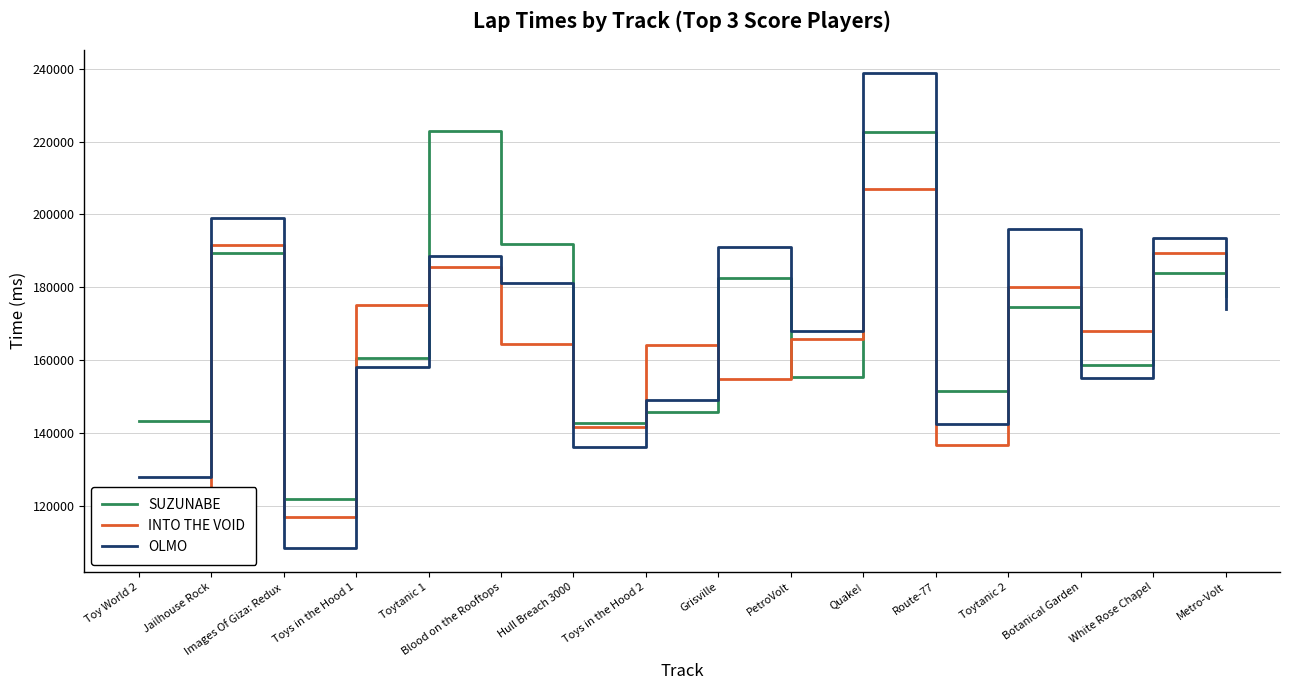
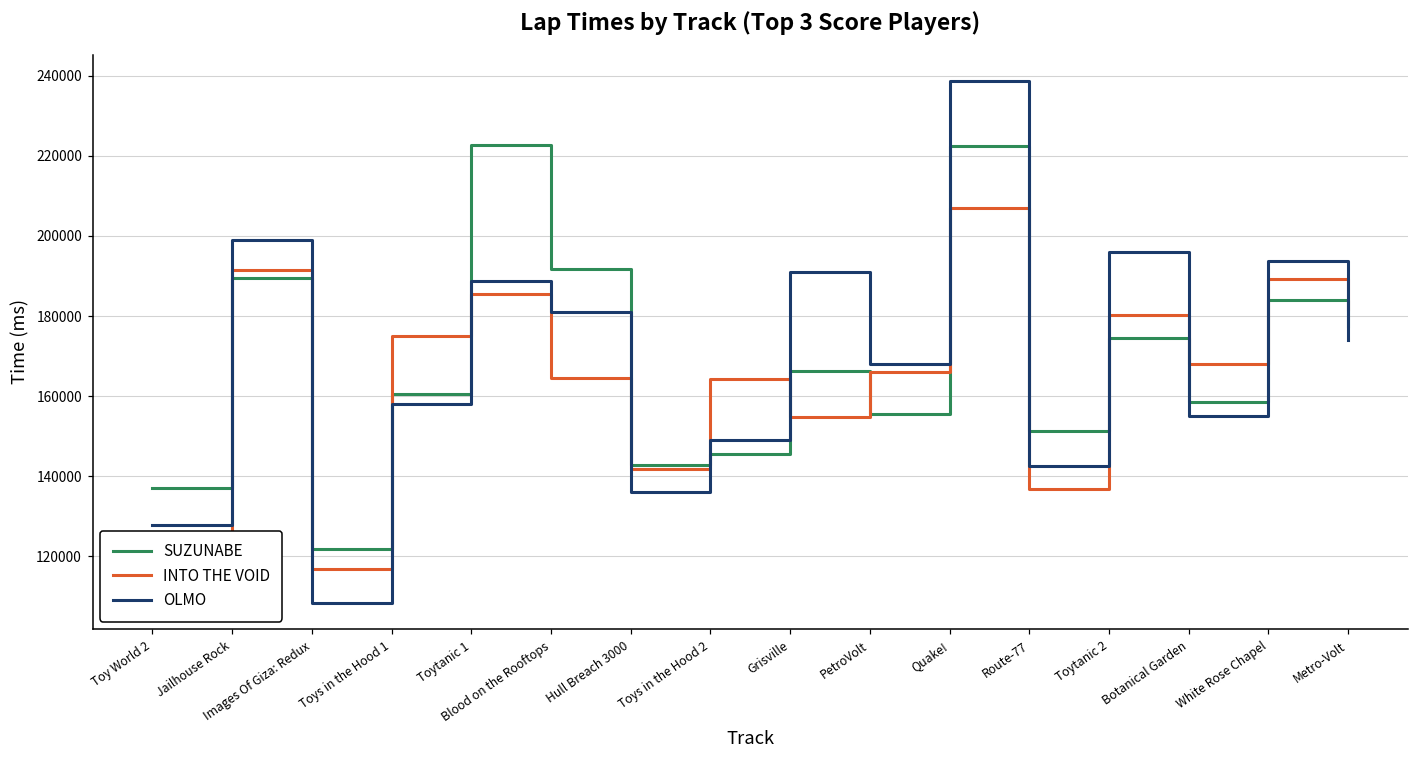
  {
    "SUZUNABE": {
-     "Toy World 2": 143000,
+     "Toy World 2": 137000,
      "Jailhouse Rock": 190000,
      "Images Of Giza: Redux": 122000,
      "Toys in the Hood 1": 161000,
      "Toytanic 1": 223000,
      "Blood on the Rooftops": 192000,
      "Hull Breach 3000": 143000,
      "Toys in the Hood 2": 146000,
-     "Grisville": 183000,
+     "Grisville": 166000,
      "PetroVolt": 156000,
      "Quake!": 223000,
      "Route-77": 151000,
      "Toytanic 2": 175000,
      "Botanical Garden": 159000,
      "White Rose Chapel": 184000,
      "Metro-Volt": 177000
    },
    "INTO THE VOID": {
      "Jailhouse Rock": 192000,
      "Images Of Giza: Redux": 117000,
      "Toys in the Hood 1": 175000,
      "Toytanic 1": 186000,
      "Blood on the Rooftops": 164000,
      "Hull Breach 3000": 142000,
      "Toys in the Hood 2": 164000,
      "Grisville": 155000,
      "PetroVolt": 166000,
      "Quake!": 207000,
      "Route-77": 137000,
      "Toytanic 2": 180000,
      "Botanical Garden": 168000,
      "White Rose Chapel": 189000,
      "Metro-Volt": 182000
    },
    "OLMO": {
      "Toy World 2": 128000,
      "Jailhouse Rock": 199000,
      "Images Of Giza: Redux": 108000,
      "Toys in the Hood 1": 158000,
      "Toytanic 1": 189000,
      "Blood on the Rooftops": 181000,
      "Hull Breach 3000": 136000,
      "Toys in the Hood 2": 149000,
      "Grisville": 191000,
      "PetroVolt": 168000,
      "Quake!": 239000,
      "Route-77": 142000,
      "Toytanic 2": 196000,
      "Botanical Garden": 155000,
      "White Rose Chapel": 194000,
      "Metro-Volt": 174000
    }
  }
